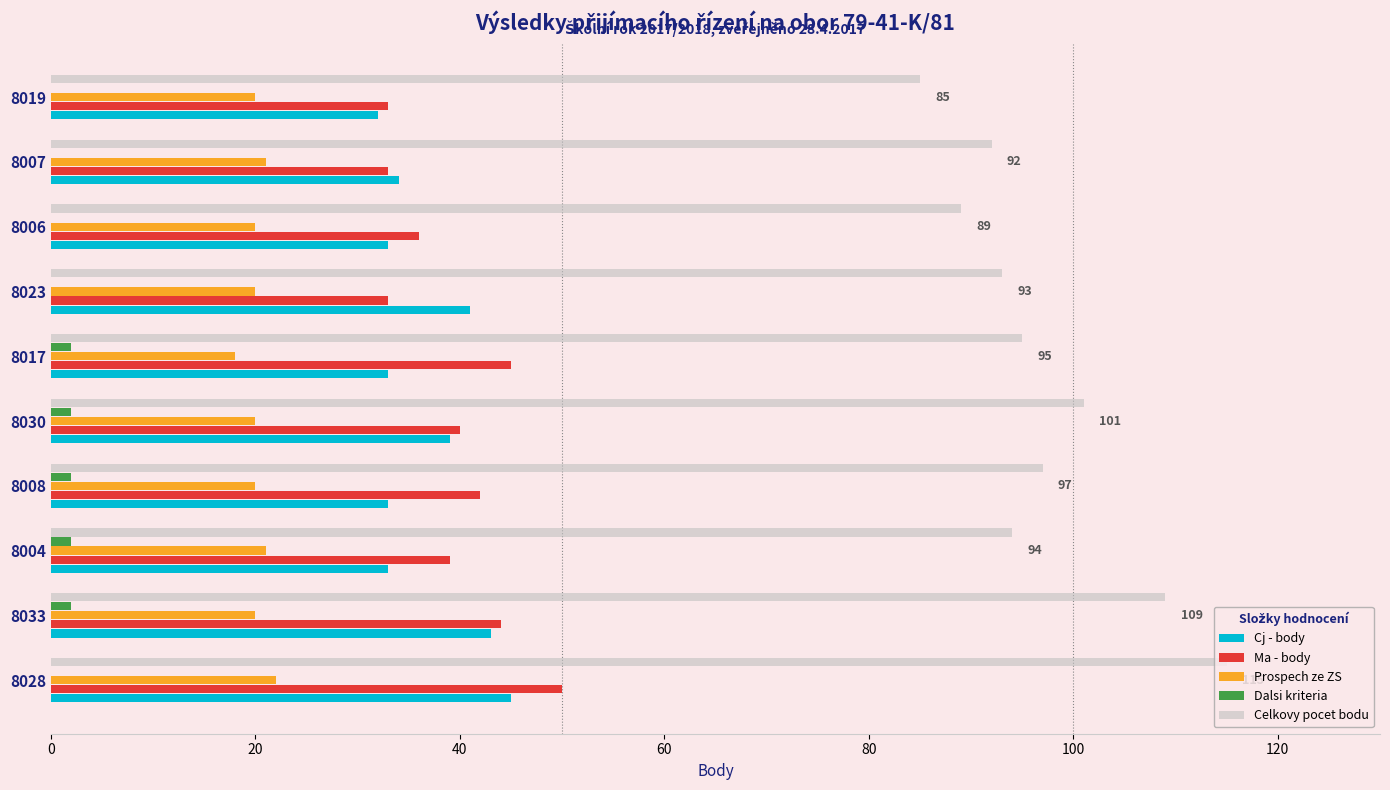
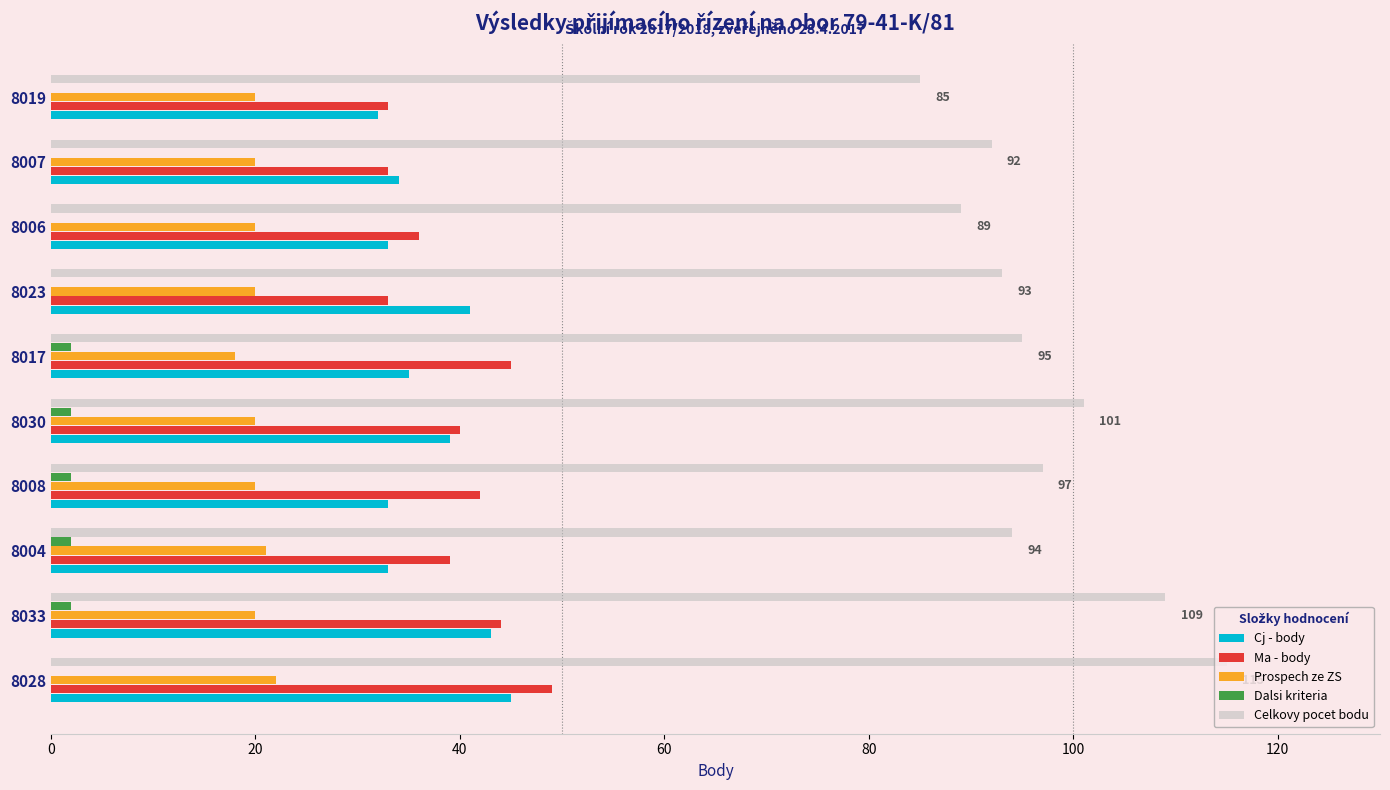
  {
    "Cj - body": {
      "8019": 32,
      "8007": 34,
      "8006": 33,
      "8023": 41,
-     "8017": 33,
+     "8017": 35,
      "8030": 39,
      "8008": 33,
      "8004": 33,
      "8033": 43,
      "8028": 45
    },
    "Ma - body": {
      "8019": 33,
      "8007": 33,
      "8006": 36,
      "8023": 33,
      "8017": 45,
      "8030": 40,
      "8008": 42,
      "8004": 39,
      "8033": 44,
-     "8028": 50
+     "8028": 49
    },
    "Prospech ze ZS": {
      "8019": 20,
-     "8007": 21,
+     "8007": 20,
      "8006": 20,
      "8023": 20,
      "8017": 18,
      "8030": 20,
      "8008": 20,
      "8004": 21,
      "8033": 20,
      "8028": 22
    },
    "Dalsi kriteria": {
      "8019": 0,
      "8007": 0,
      "8006": 0,
      "8023": 0,
      "8017": 2,
      "8030": 2,
      "8008": 2,
      "8004": 2,
      "8033": 2,
      "8028": 0
    },
    "Celkovy pocet bodu": {
      "8019": 85,
      "8007": 92,
      "8006": 89,
      "8023": 93,
      "8017": 95,
      "8030": 101,
      "8008": 97,
      "8004": 94,
      "8033": 109
    }
  }
